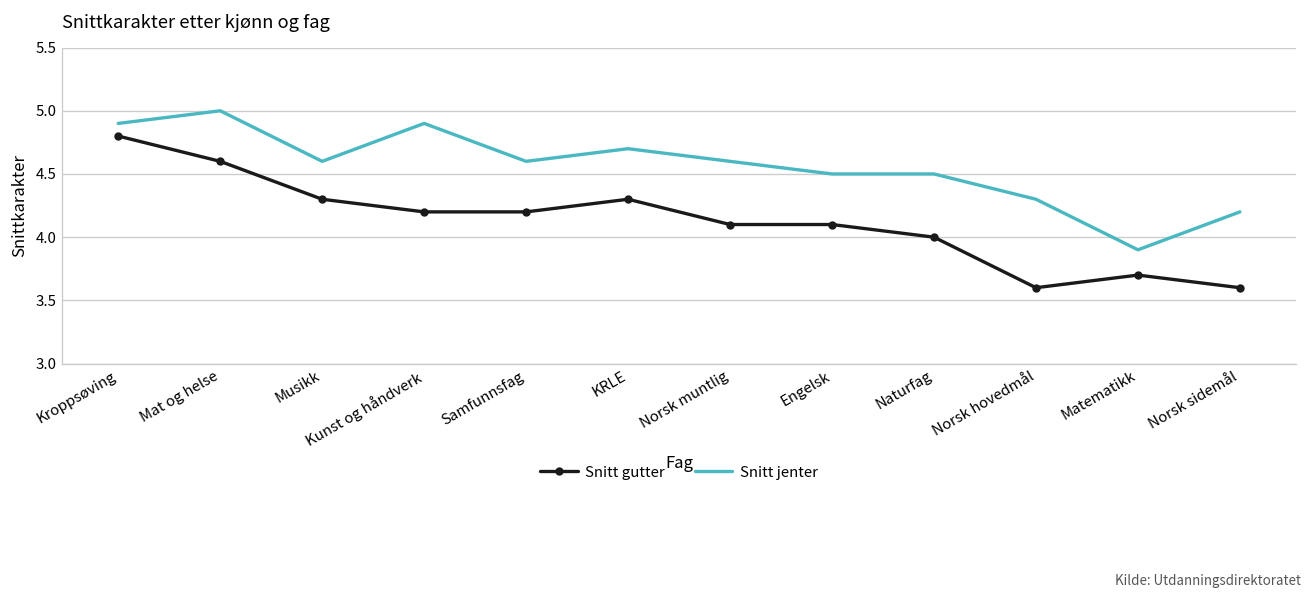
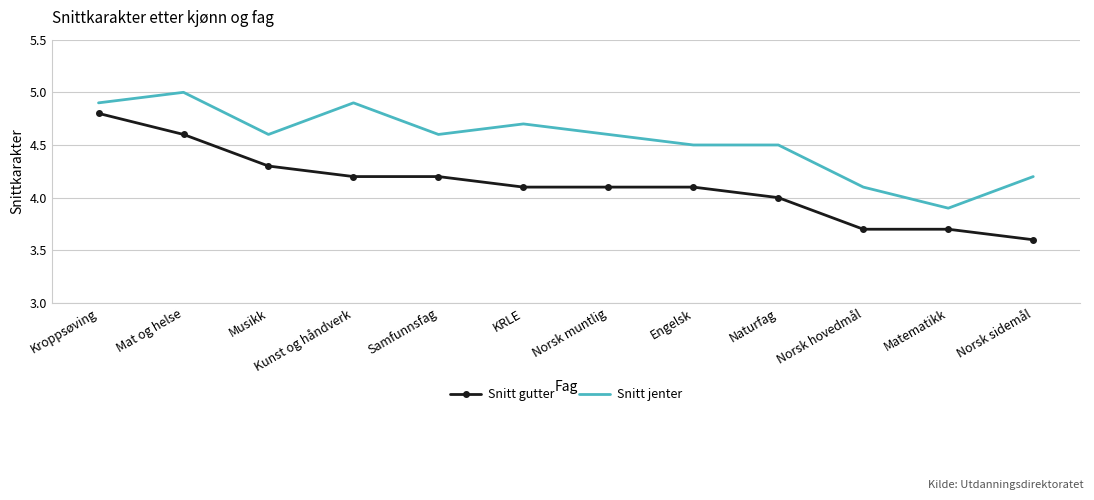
  {
    "Snitt gutter": {
      "Kroppsøving": 4.8,
      "Mat og helse": 4.6,
      "Musikk": 4.3,
      "Kunst og håndverk": 4.2,
      "Samfunnsfag": 4.2,
-     "KRLE": 4.3,
+     "KRLE": 4.1,
      "Norsk muntlig": 4.1,
      "Engelsk": 4.1,
      "Naturfag": 4.0,
-     "Norsk hovedmål": 3.6,
+     "Norsk hovedmål": 3.7,
      "Matematikk": 3.7,
      "Norsk sidemål": 3.6
    },
    "Snitt jenter": {
      "Kroppsøving": 4.9,
      "Mat og helse": 5.0,
      "Musikk": 4.6,
      "Kunst og håndverk": 4.9,
      "Samfunnsfag": 4.6,
      "KRLE": 4.7,
      "Norsk muntlig": 4.6,
      "Engelsk": 4.5,
      "Naturfag": 4.5,
-     "Norsk hovedmål": 4.3,
+     "Norsk hovedmål": 4.1,
      "Matematikk": 3.9,
      "Norsk sidemål": 4.2
    }
  }
